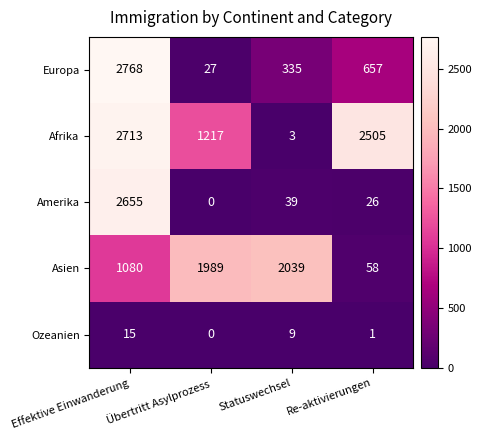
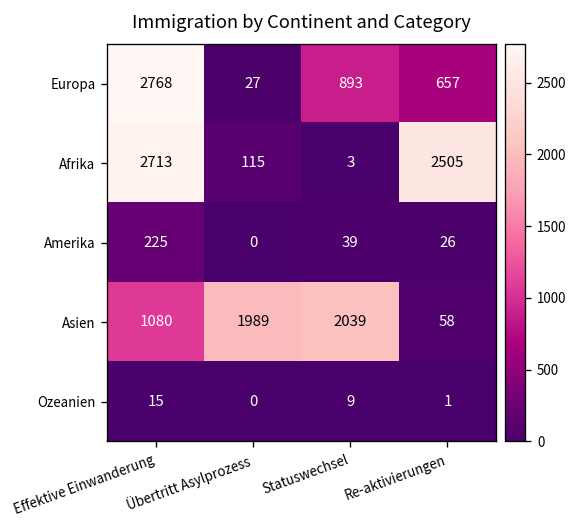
  {
    "Europa": {
      "Effektive Einwanderung": 2768,
      "Übertritt Asylprozess": 27,
-     "Statuswechsel": 335,
+     "Statuswechsel": 893,
      "Re-aktivierungen": 657
    },
    "Afrika": {
      "Effektive Einwanderung": 2713,
-     "Übertritt Asylprozess": 1217,
+     "Übertritt Asylprozess": 115,
      "Statuswechsel": 3,
      "Re-aktivierungen": 2505
    },
    "Amerika": {
-     "Effektive Einwanderung": 2655,
+     "Effektive Einwanderung": 225,
      "Übertritt Asylprozess": 0,
      "Statuswechsel": 39,
      "Re-aktivierungen": 26
    },
    "Asien": {
      "Effektive Einwanderung": 1080,
      "Übertritt Asylprozess": 1989,
      "Statuswechsel": 2039,
      "Re-aktivierungen": 58
    },
    "Ozeanien": {
      "Effektive Einwanderung": 15,
      "Übertritt Asylprozess": 0,
      "Statuswechsel": 9,
      "Re-aktivierungen": 1
    }
  }
